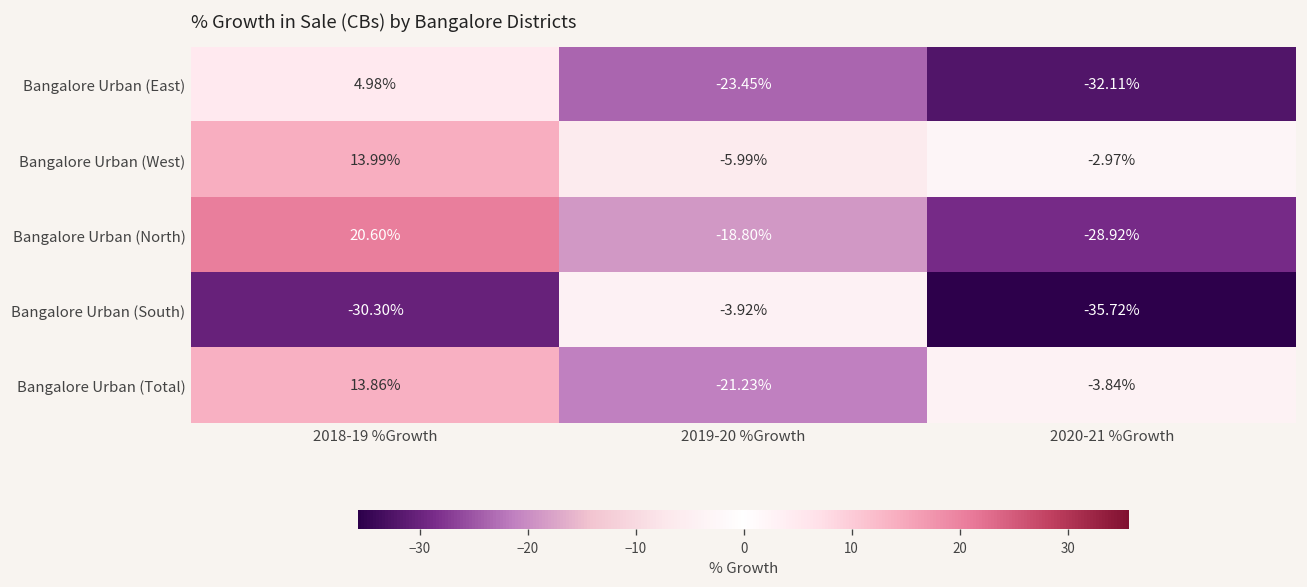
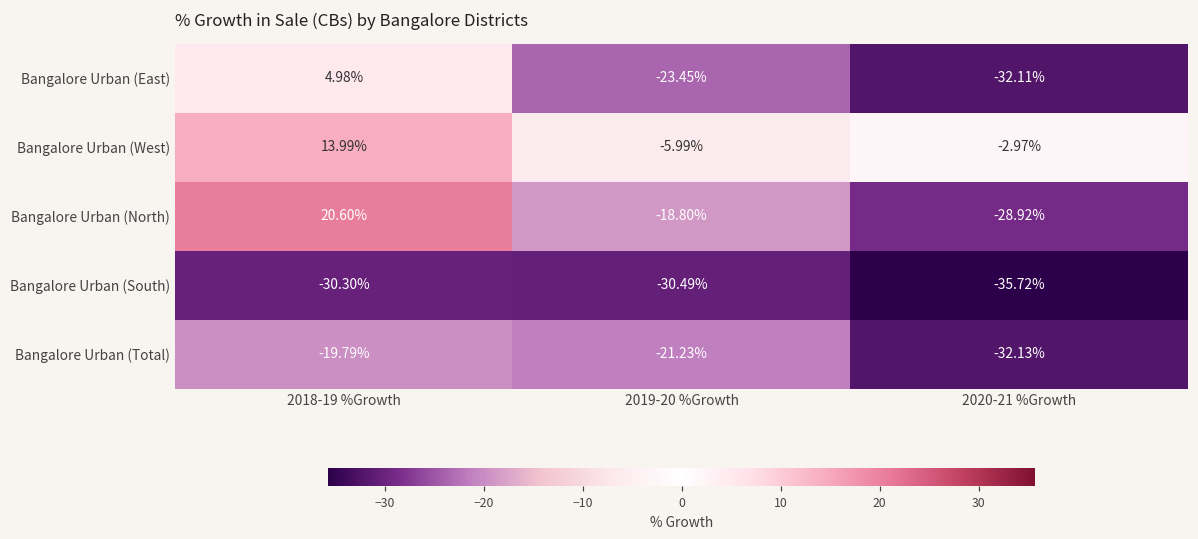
  {
    "Bangalore Urban (East)": {
      "2018-19 %Growth": "4.98%",
      "2019-20 %Growth": "-23.45%",
      "2020-21 %Growth": "-32.11%"
    },
    "Bangalore Urban (West)": {
      "2018-19 %Growth": "13.99%",
      "2019-20 %Growth": "-5.99%",
      "2020-21 %Growth": "-2.97%"
    },
    "Bangalore Urban (North)": {
      "2018-19 %Growth": "20.60%",
      "2019-20 %Growth": "-18.80%",
      "2020-21 %Growth": "-28.92%"
    },
    "Bangalore Urban (South)": {
      "2018-19 %Growth": "-30.30%",
-     "2019-20 %Growth": "-3.92%",
+     "2019-20 %Growth": "-30.49%",
      "2020-21 %Growth": "-35.72%"
    },
    "Bangalore Urban (Total)": {
-     "2018-19 %Growth": "13.86%",
+     "2018-19 %Growth": "-19.79%",
      "2019-20 %Growth": "-21.23%",
-     "2020-21 %Growth": "-3.84%"
+     "2020-21 %Growth": "-32.13%"
    }
  }
